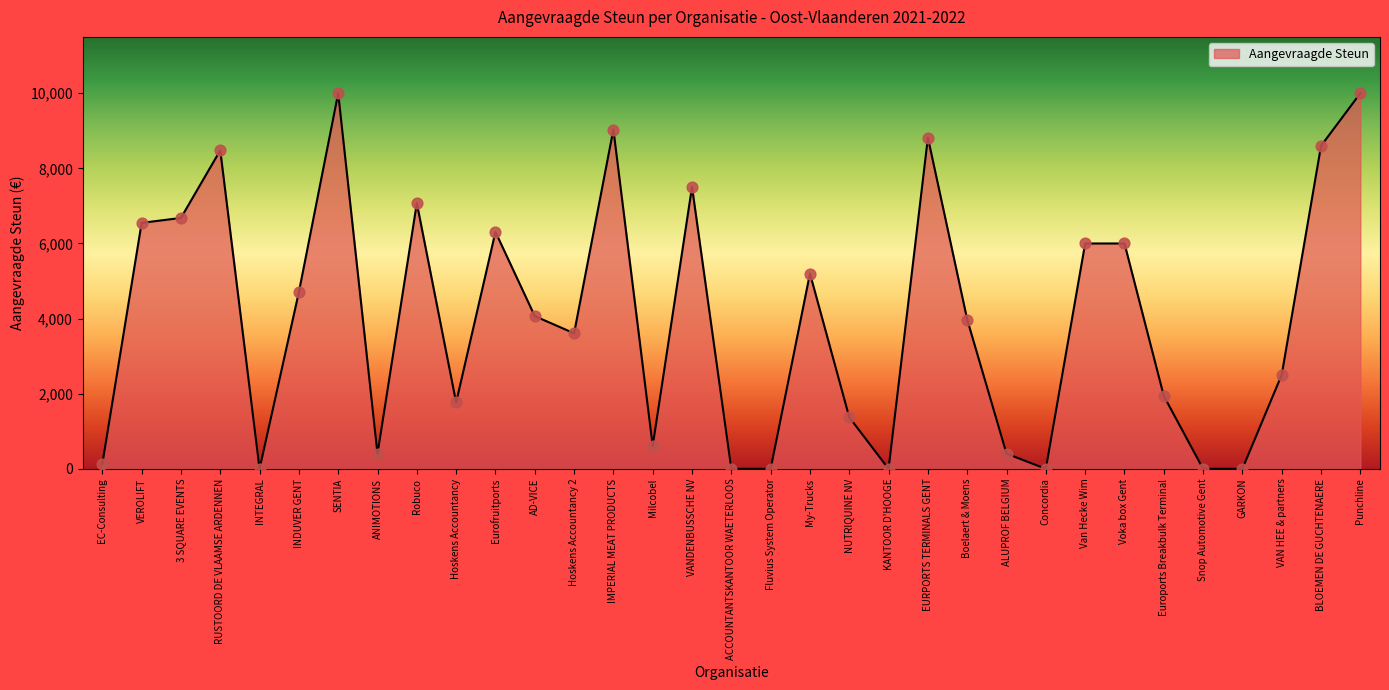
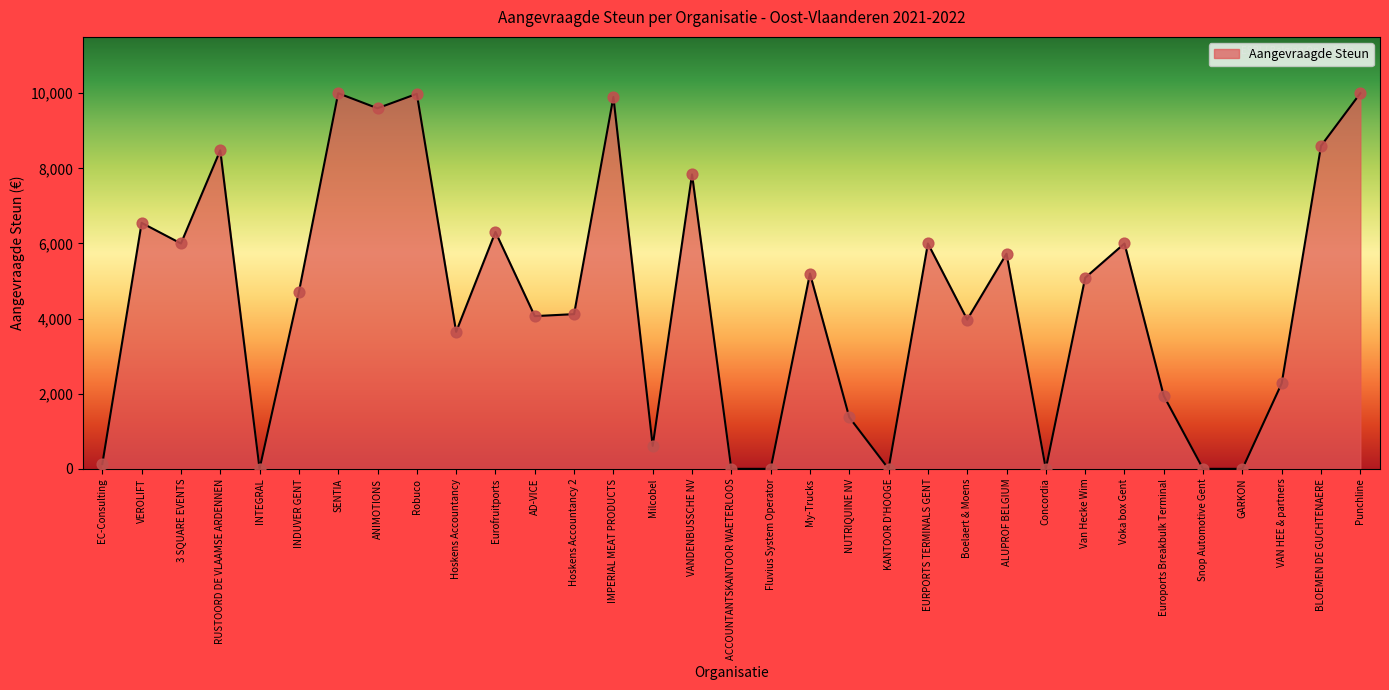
  {
    "EC-Consulting": "100",
    "VEROLIFT": "6,500",
-   "3 SQUARE EVENTS": "6,700",
+   "3 SQUARE EVENTS": "6,000",
    "RUSTOORD DE VLAAMSE ARDENNEN": "8,500",
    "INTEGRAL": "0",
    "INDUVER GENT": "4,700",
    "SENTIA": "10,000",
-   "ANIMOTIONS": "400",
-   "Robuco": "7,100",
-   "Hoskens Accountancy": "1,800",
+   "ANIMOTIONS": "9,600",
+   "Robuco": "10,000",
+   "Hoskens Accountancy": "3,600",
    "Eurofruitports": "6,300",
    "AD-VICE": "4,100",
-   "Hoskens Accountancy 2": "3,600",
-   "IMPERIAL MEAT PRODUCTS": "9,000",
+   "Hoskens Accountancy 2": "4,100",
+   "IMPERIAL MEAT PRODUCTS": "9,900",
    "Milcobel": "600",
-   "VANDENBUSSCHE NV": "7,500",
+   "VANDENBUSSCHE NV": "7,800",
    "ACCOUNTANTSKANTOOR WAETERLOOS": "0",
    "Fluvius System Operator": "0",
    "My-Trucks": "5,200",
    "NUTRIQUINE NV": "1,400",
    "KANTOOR D'HOOGE": "0",
-   "EURPORTS TERMINALS GENT": "8,800",
+   "EURPORTS TERMINALS GENT": "6,000",
    "Boelaert & Moens": "4,000",
-   "ALUPROF BELGIUM": "400",
+   "ALUPROF BELGIUM": "5,700",
    "Concordia": "0",
-   "Van Hecke Wim": "6,000",
+   "Van Hecke Wim": "5,100",
    "Voka box Gent": "6,000",
    "Euroports Breakbulk Terminal": "1,900",
    "Snop Automotive Gent": "0",
    "GARKON": "0",
-   "VAN HEE & partners": "2,500",
+   "VAN HEE & partners": "2,300",
    "BLOEMEN DE GUCHTENAERE": "8,600",
    "Punchline": "10,000"
  }
